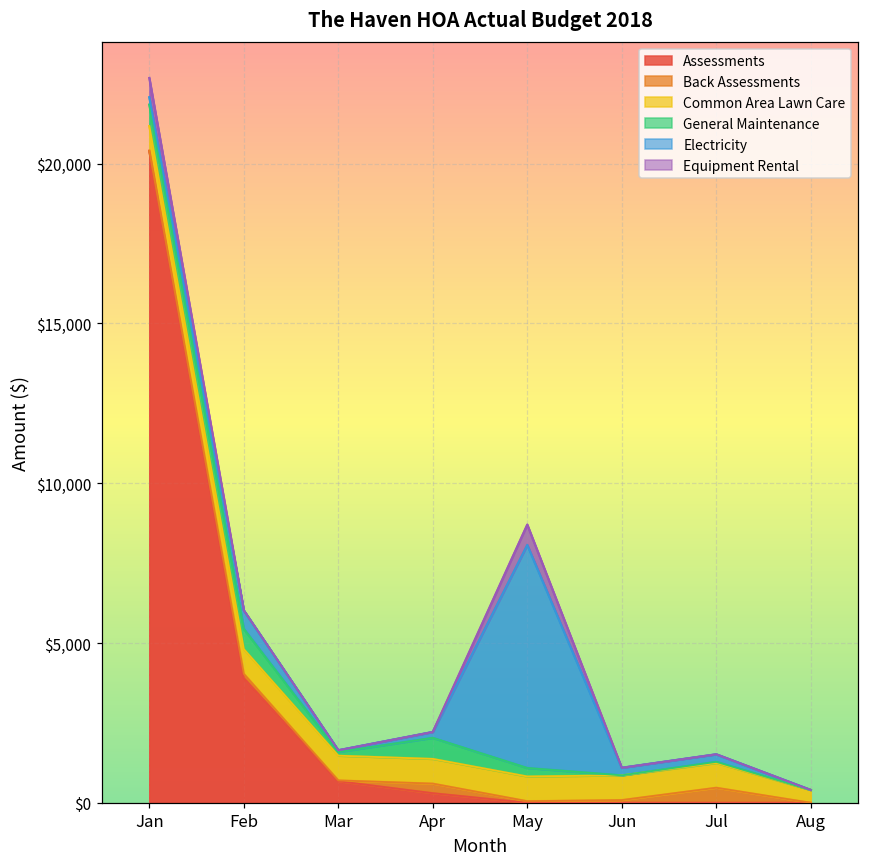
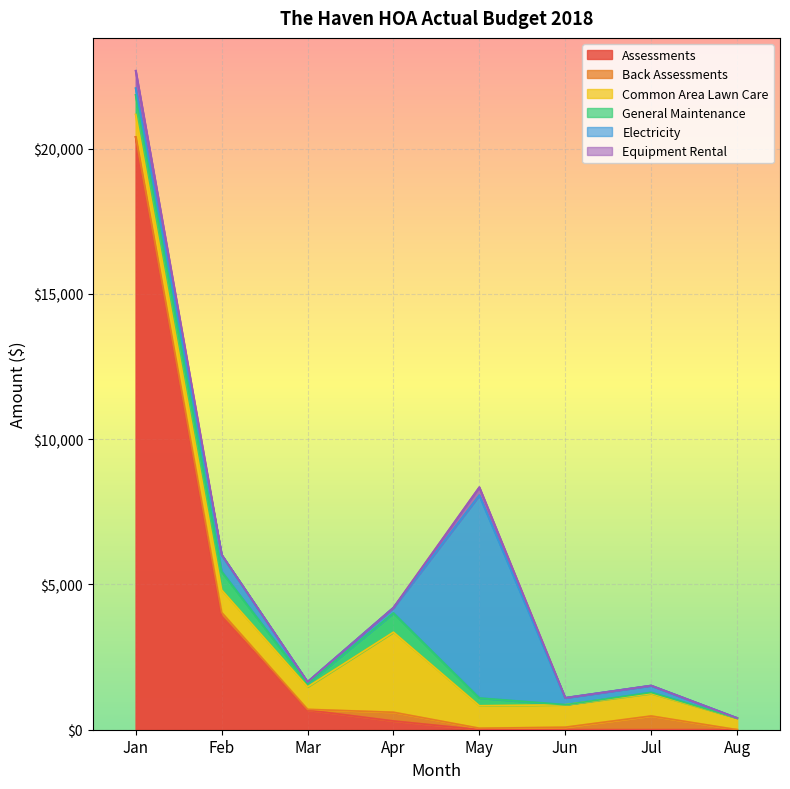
  {
    "Common Area Lawn Care": {
      "Jan": "$800",
      "Feb": "$800",
      "Mar": "$800",
-     "Apr": "$800",
+     "Apr": "$2,800",
      "May": "$800"
    },
    "General Maintenance": {
      "Jan": "$700",
      "Feb": "$600",
      "Apr": "$700",
      "May": "$300"
    },
    "Electricity": {
      "Jan": "$200",
      "May": "$7,000"
    },
    "Equipment Rental": {
      "Jan": "$600",
-     "May": "$600"
+     "May": "$300"
    }
  }
